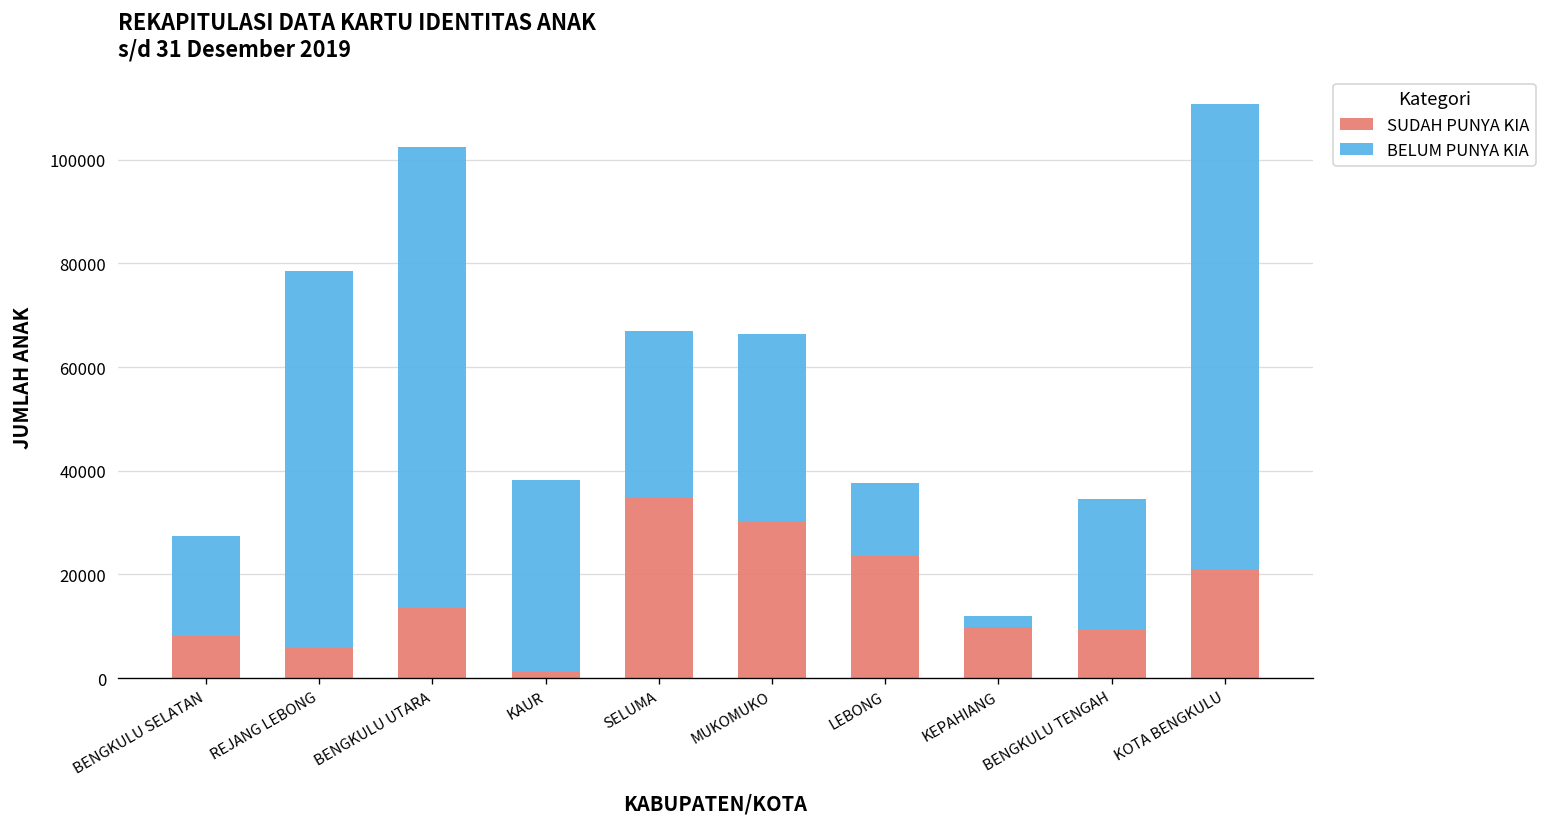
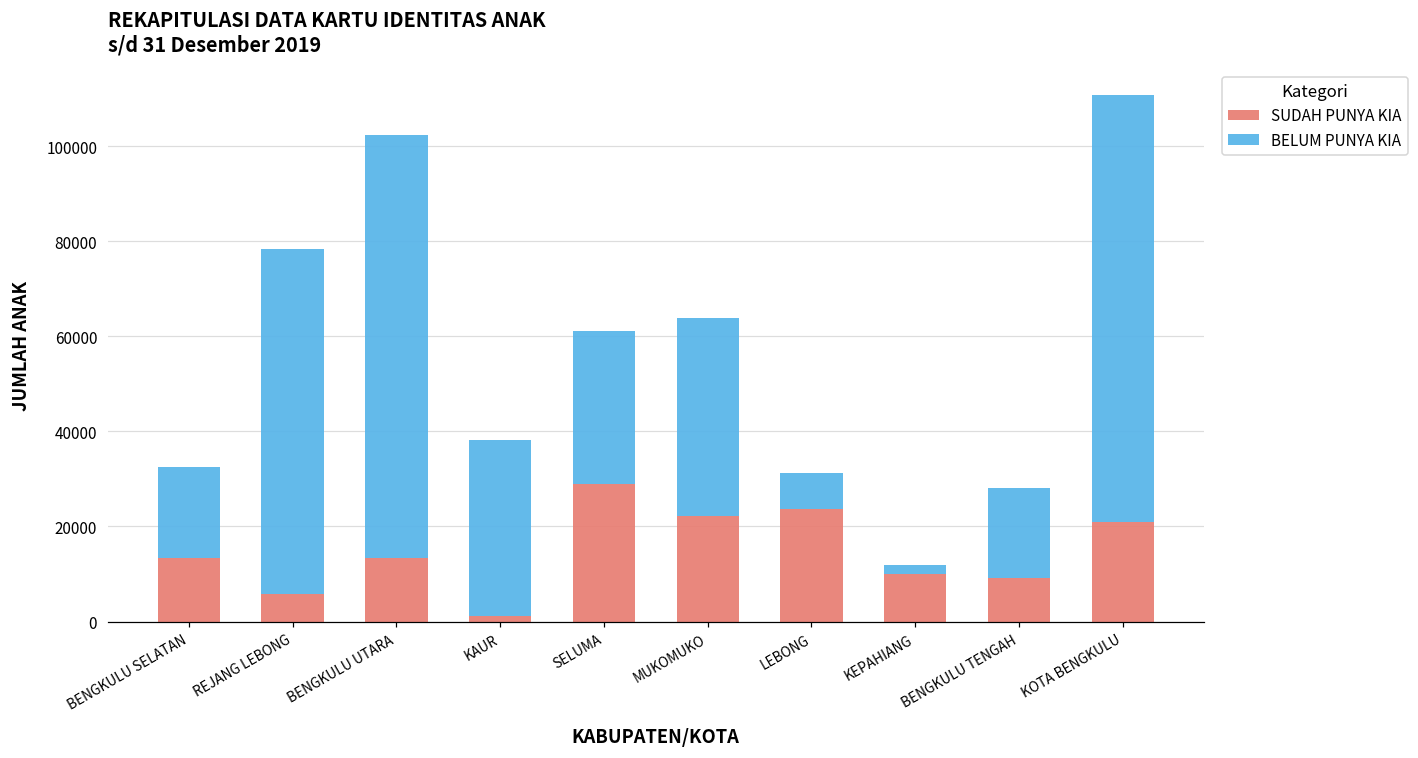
  {
    "SUDAH PUNYA KIA": {
-     "BENGKULU SELATAN": 8000,
+     "BENGKULU SELATAN": 13000,
      "REJANG LEBONG": 6000,
      "BENGKULU UTARA": 13000,
      "KAUR": 1000,
-     "SELUMA": 35000,
-     "MUKOMUKO": 30000,
+     "SELUMA": 29000,
+     "MUKOMUKO": 22000,
      "LEBONG": 24000,
      "KEPAHIANG": 10000,
      "BENGKULU TENGAH": 9000,
      "KOTA BENGKULU": 21000
    },
    "BELUM PUNYA KIA": {
      "BENGKULU SELATAN": 19000,
      "REJANG LEBONG": 73000,
      "BENGKULU UTARA": 89000,
      "KAUR": 37000,
      "SELUMA": 32000,
-     "MUKOMUKO": 36000,
-     "LEBONG": 14000,
+     "MUKOMUKO": 42000,
+     "LEBONG": 8000,
      "KEPAHIANG": 2000,
-     "BENGKULU TENGAH": 25000,
+     "BENGKULU TENGAH": 19000,
      "KOTA BENGKULU": 90000
    }
  }
